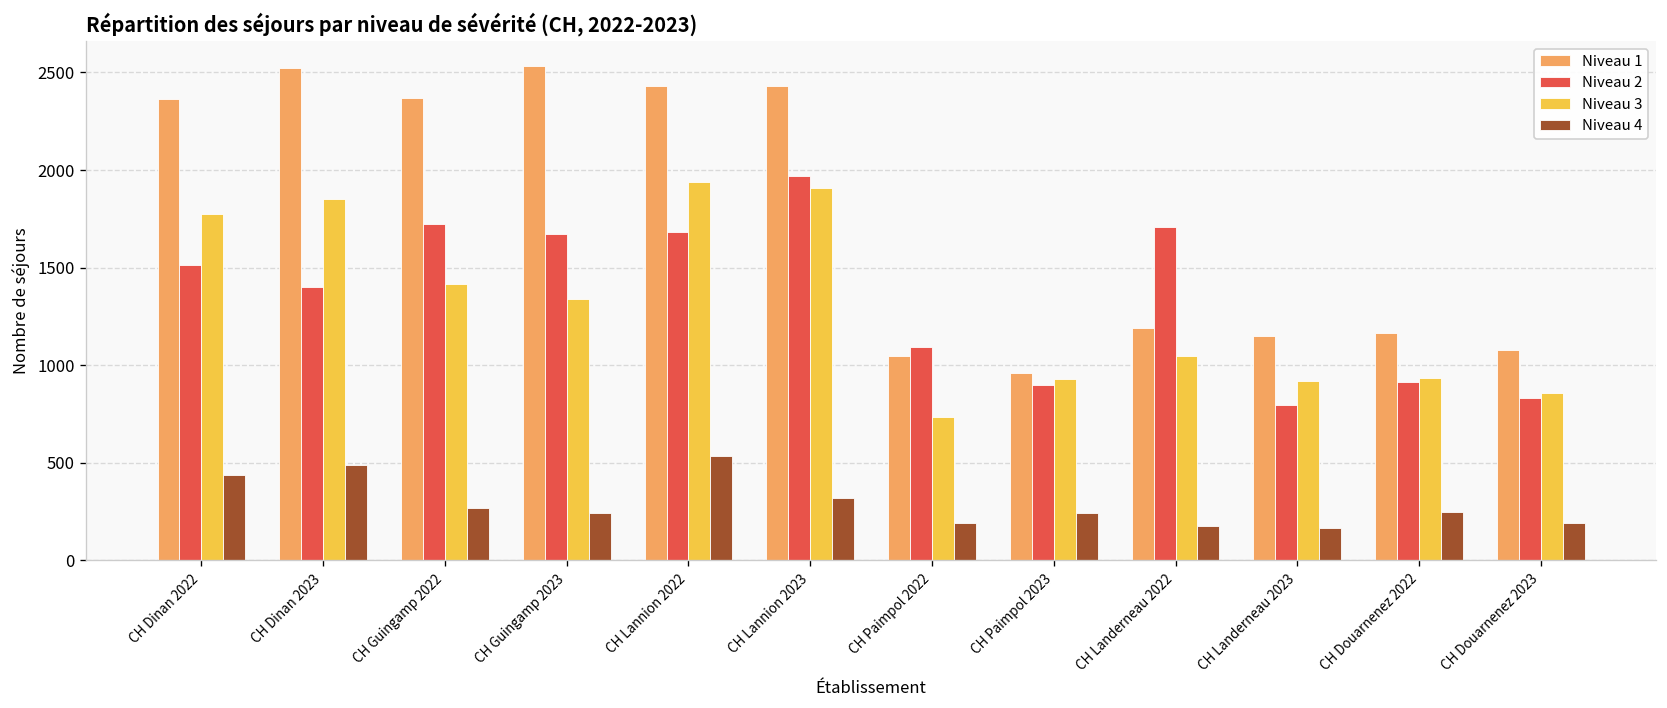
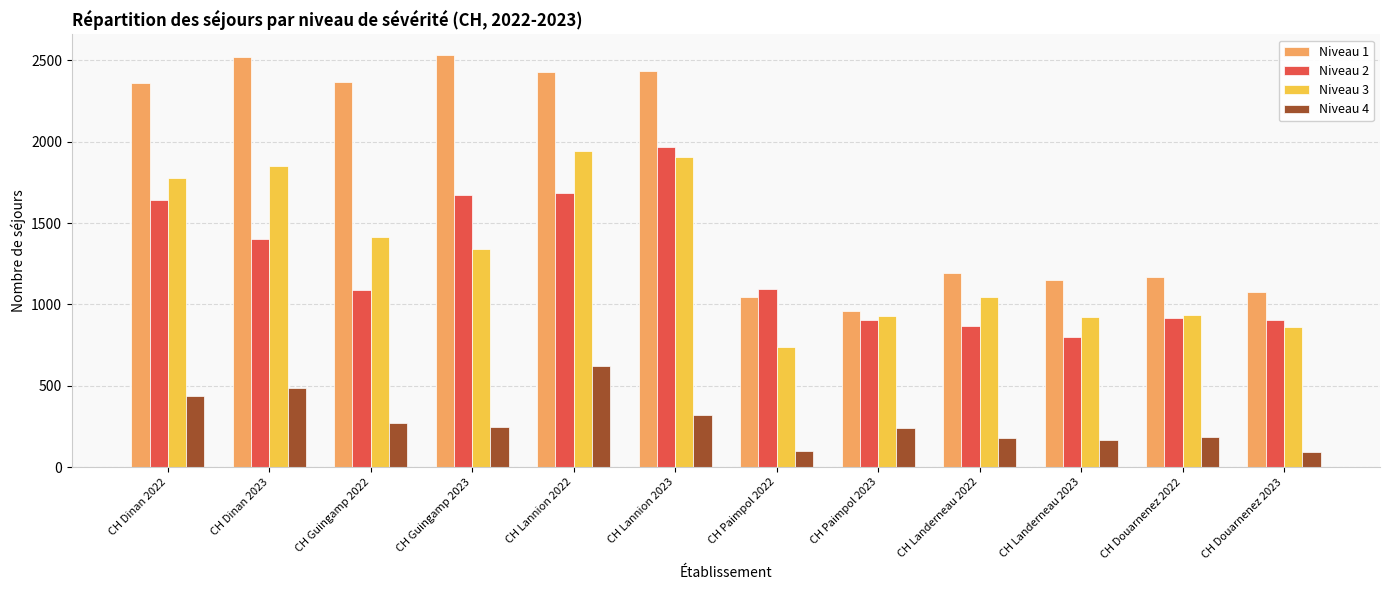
  {
    "Niveau 2": {
-     "CH Dinan 2022": 1520,
+     "CH Dinan 2022": 1640,
      "CH Dinan 2023": 1400,
-     "CH Guingamp 2022": 1720,
+     "CH Guingamp 2022": 1090,
      "CH Guingamp 2023": 1680,
      "CH Lannion 2022": 1690,
      "CH Lannion 2023": 1970,
      "CH Paimpol 2022": 1090,
      "CH Paimpol 2023": 900,
-     "CH Landerneau 2022": 1710,
+     "CH Landerneau 2022": 870,
      "CH Landerneau 2023": 800,
      "CH Douarnenez 2022": 910,
-     "CH Douarnenez 2023": 830
+     "CH Douarnenez 2023": 910
    },
    "Niveau 4": {
      "CH Dinan 2022": 440,
      "CH Dinan 2023": 490,
      "CH Guingamp 2022": 270,
      "CH Guingamp 2023": 250,
-     "CH Lannion 2022": 530,
+     "CH Lannion 2022": 620,
      "CH Lannion 2023": 320,
-     "CH Paimpol 2022": 190,
+     "CH Paimpol 2022": 100,
      "CH Paimpol 2023": 240,
      "CH Landerneau 2022": 180,
      "CH Landerneau 2023": 170,
-     "CH Douarnenez 2022": 250,
-     "CH Douarnenez 2023": 190
+     "CH Douarnenez 2022": 180,
+     "CH Douarnenez 2023": 100
    }
  }
